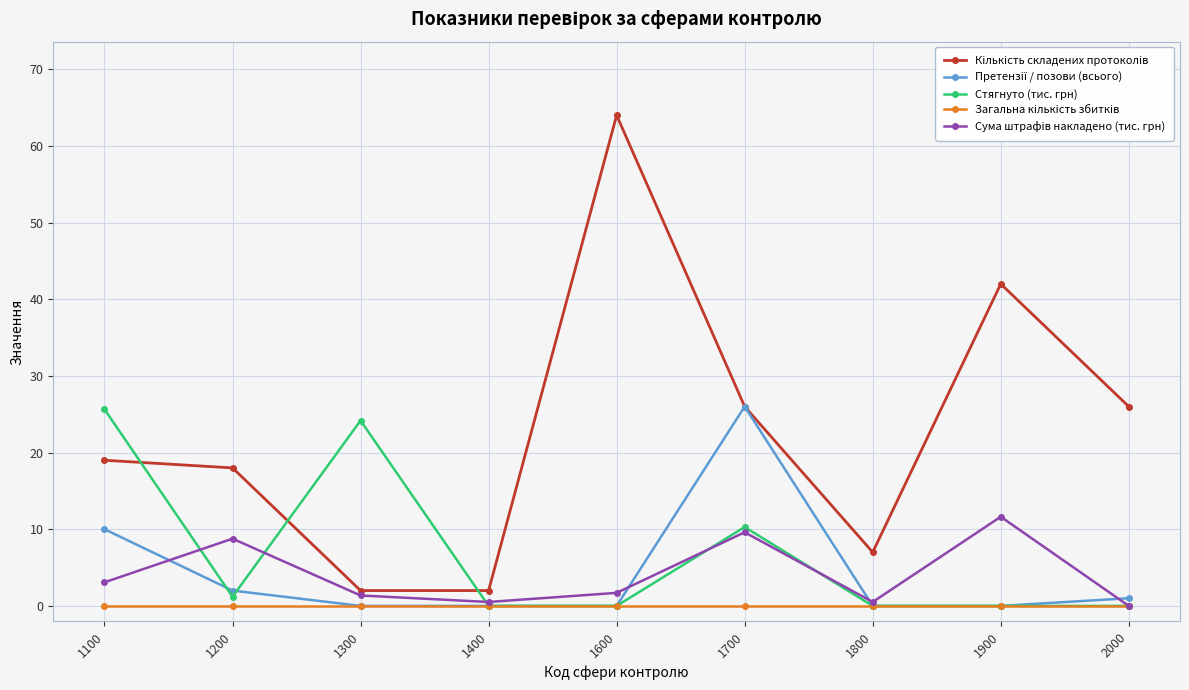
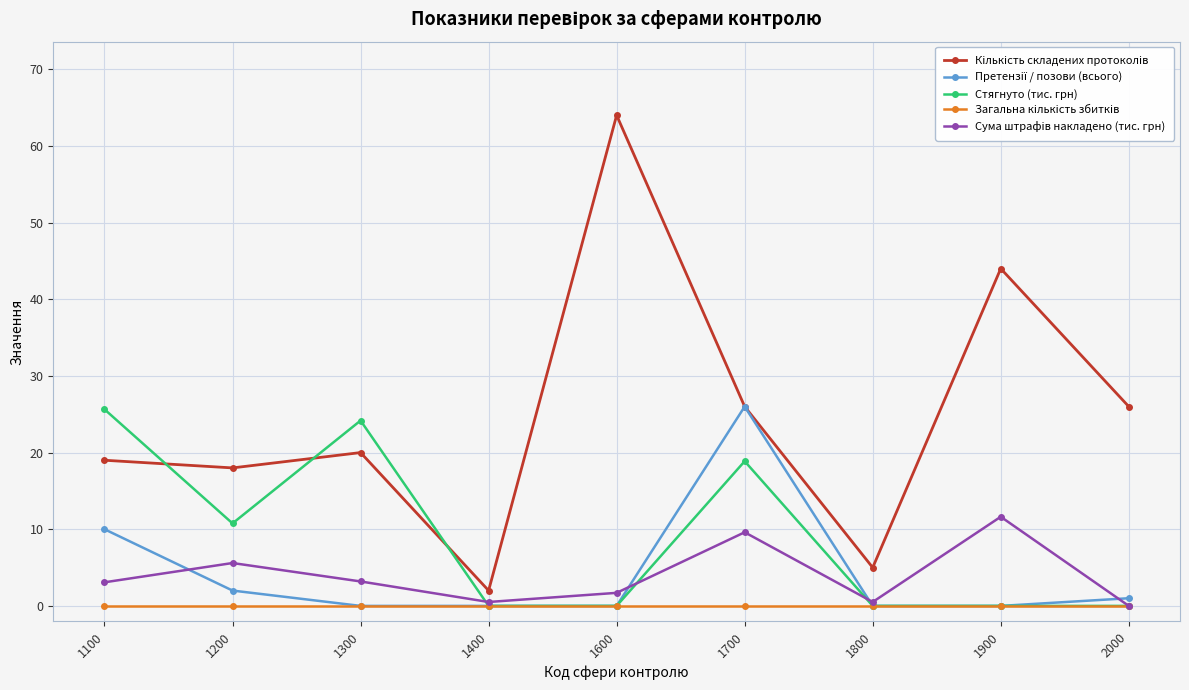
  {
    "Кількість складених протоколів": {
      "1100": 19,
      "1200": 18,
-     "1300": 2,
+     "1300": 20,
      "1400": 2,
      "1600": 64,
-     "1800": 7,
-     "1900": 42,
+     "1800": 5,
+     "1900": 44,
      "2000": 26
    },
    "Претензії / позови (всього)": {
      "1100": 10,
      "1200": 2,
      "2000": 1
    },
    "Стягнуто (тис. грн)": {
      "1100": 26,
-     "1200": 1,
+     "1200": 11,
      "1300": 24,
-     "1700": 10
+     "1700": 19
    },
    "Загальна кількість збитків": {
      "1100": 0,
      "1200": 0,
      "1700": 0
    },
    "Сума штрафів накладено (тис. грн)": {
      "1100": 3,
-     "1200": 9,
-     "1300": 1,
+     "1200": 6,
+     "1300": 3,
      "1400": 1,
      "1600": 2,
      "1700": 10,
      "1800": 1,
      "1900": 12
    }
  }
